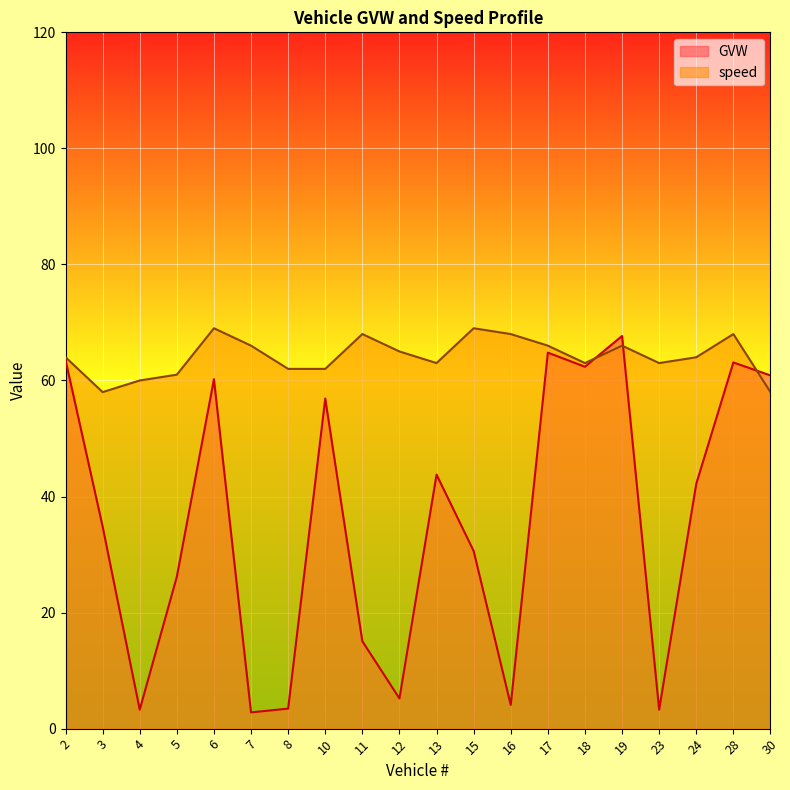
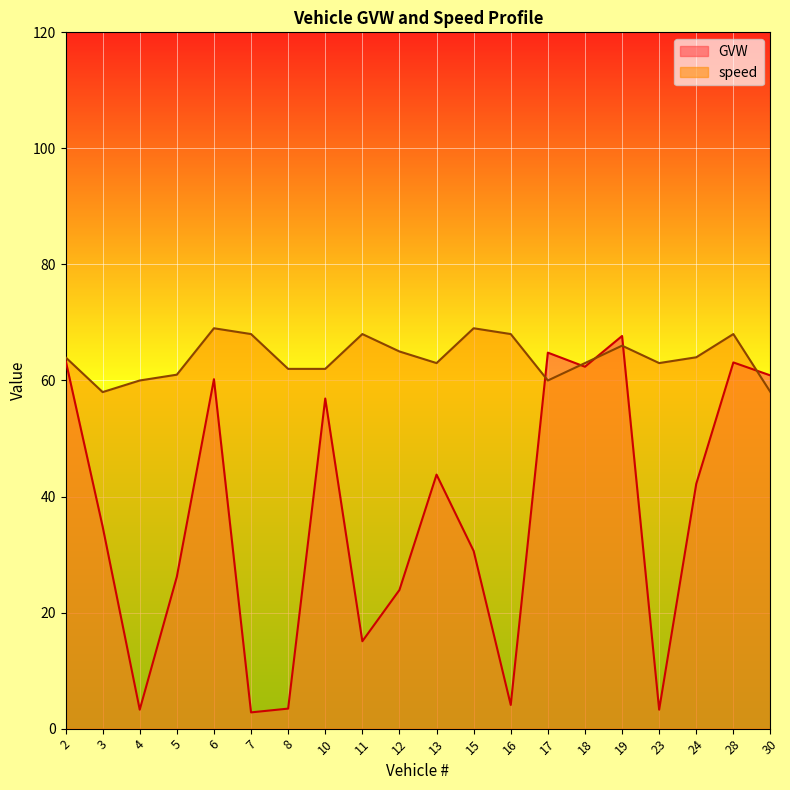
  {
    "GVW": {
      "2": 64,
      "3": 35,
      "4": 3,
      "5": 26,
      "6": 60,
      "7": 3,
      "8": 3,
      "10": 57,
      "11": 15,
-     "12": 5,
+     "12": 24,
      "13": 44,
      "15": 31,
      "16": 4,
      "17": 65,
      "18": 62,
      "19": 68,
      "23": 3,
      "24": 42,
      "28": 63,
      "30": 61
    },
    "speed": {
      "2": 64,
      "3": 58,
      "4": 60,
      "5": 61,
      "6": 69,
-     "7": 66,
+     "7": 68,
      "8": 62,
      "10": 62,
      "11": 68,
      "12": 65,
      "13": 63,
      "15": 69,
      "16": 68,
-     "17": 66,
+     "17": 60,
      "18": 63,
      "19": 66,
      "23": 63,
      "24": 64,
      "28": 68,
      "30": 58
    }
  }
